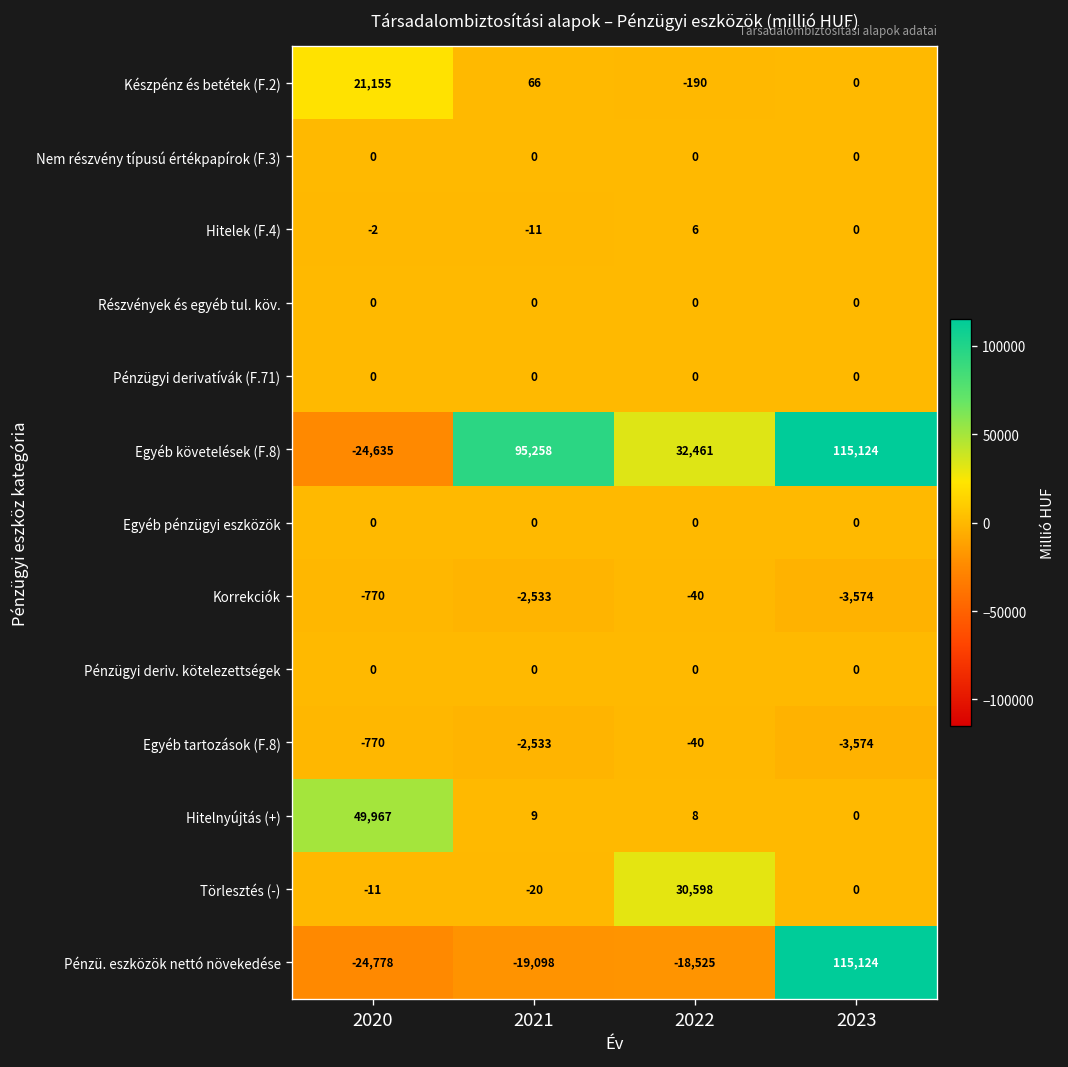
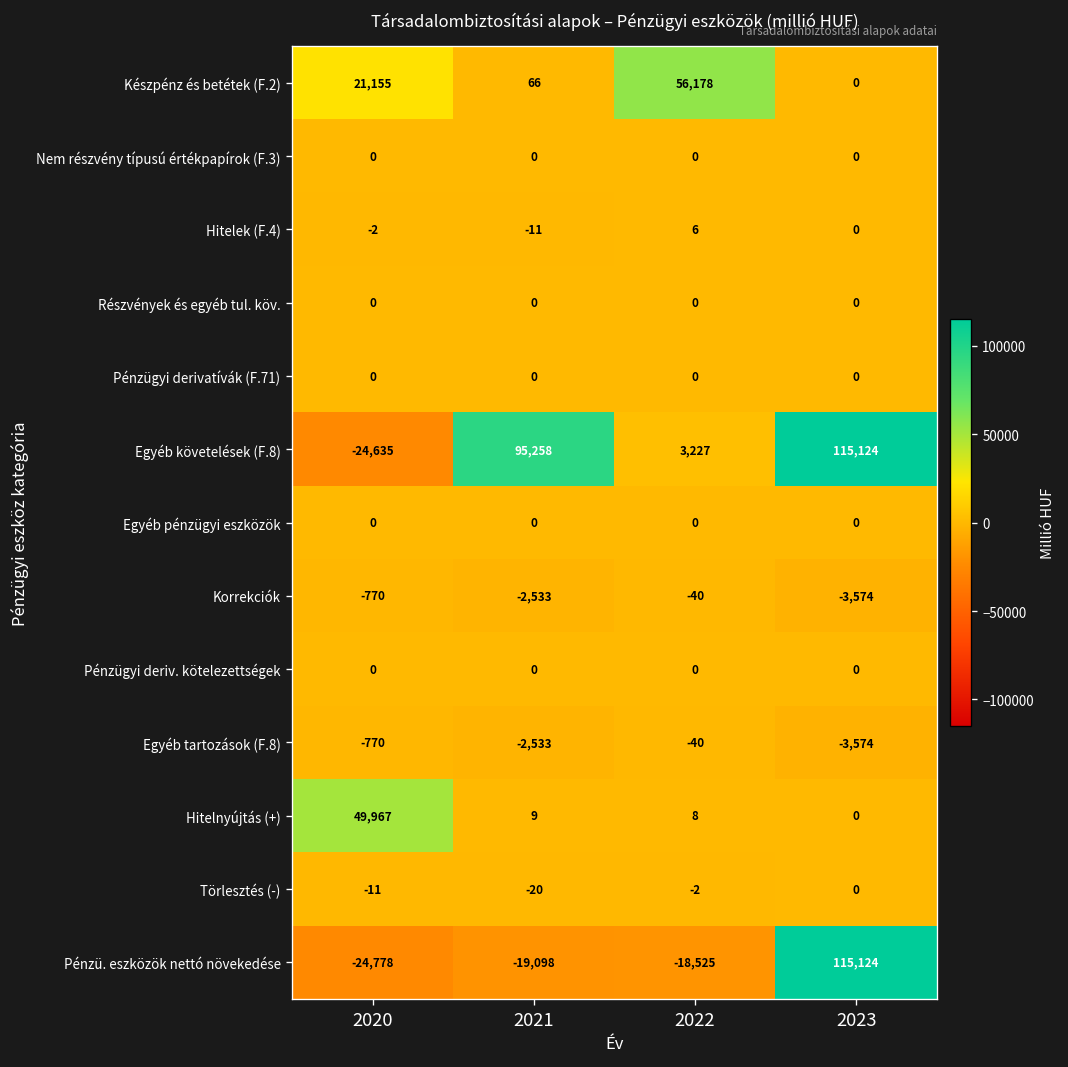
  {
    "Készpénz és betétek (F.2)": {
      "2020": "21,155",
      "2021": "66",
-     "2022": "-190",
+     "2022": "56,178",
      "2023": "0"
    },
    "Nem részvény típusú értékpapírok (F.3)": {
      "2020": "0",
      "2021": "0",
      "2022": "0",
      "2023": "0"
    },
    "Hitelek (F.4)": {
      "2020": "-2",
      "2021": "-11",
      "2022": "6",
      "2023": "0"
    },
    "Részvények és egyéb tul. köv.": {
      "2020": "0",
      "2021": "0",
      "2022": "0",
      "2023": "0"
    },
    "Pénzügyi derivatívák (F.71)": {
      "2020": "0",
      "2021": "0",
      "2022": "0",
      "2023": "0"
    },
    "Egyéb követelések (F.8)": {
      "2020": "-24,635",
      "2021": "95,258",
-     "2022": "32,461",
+     "2022": "3,227",
      "2023": "115,124"
    },
    "Egyéb pénzügyi eszközök": {
      "2020": "0",
      "2021": "0",
      "2022": "0",
      "2023": "0"
    },
    "Korrekciók": {
      "2020": "-770",
      "2021": "-2,533",
      "2022": "-40",
      "2023": "-3,574"
    },
    "Pénzügyi deriv. kötelezettségek": {
      "2020": "0",
      "2021": "0",
      "2022": "0",
      "2023": "0"
    },
    "Egyéb tartozások (F.8)": {
      "2020": "-770",
      "2021": "-2,533",
      "2022": "-40",
      "2023": "-3,574"
    },
    "Hitelnyújtás (+)": {
      "2020": "49,967",
      "2021": "9",
      "2022": "8",
      "2023": "0"
    },
    "Törlesztés (-)": {
      "2020": "-11",
      "2021": "-20",
-     "2022": "30,598",
+     "2022": "-2",
      "2023": "0"
    },
    "Pénzü. eszközök nettó növekedése": {
      "2020": "-24,778",
      "2021": "-19,098",
      "2022": "-18,525",
      "2023": "115,124"
    }
  }
